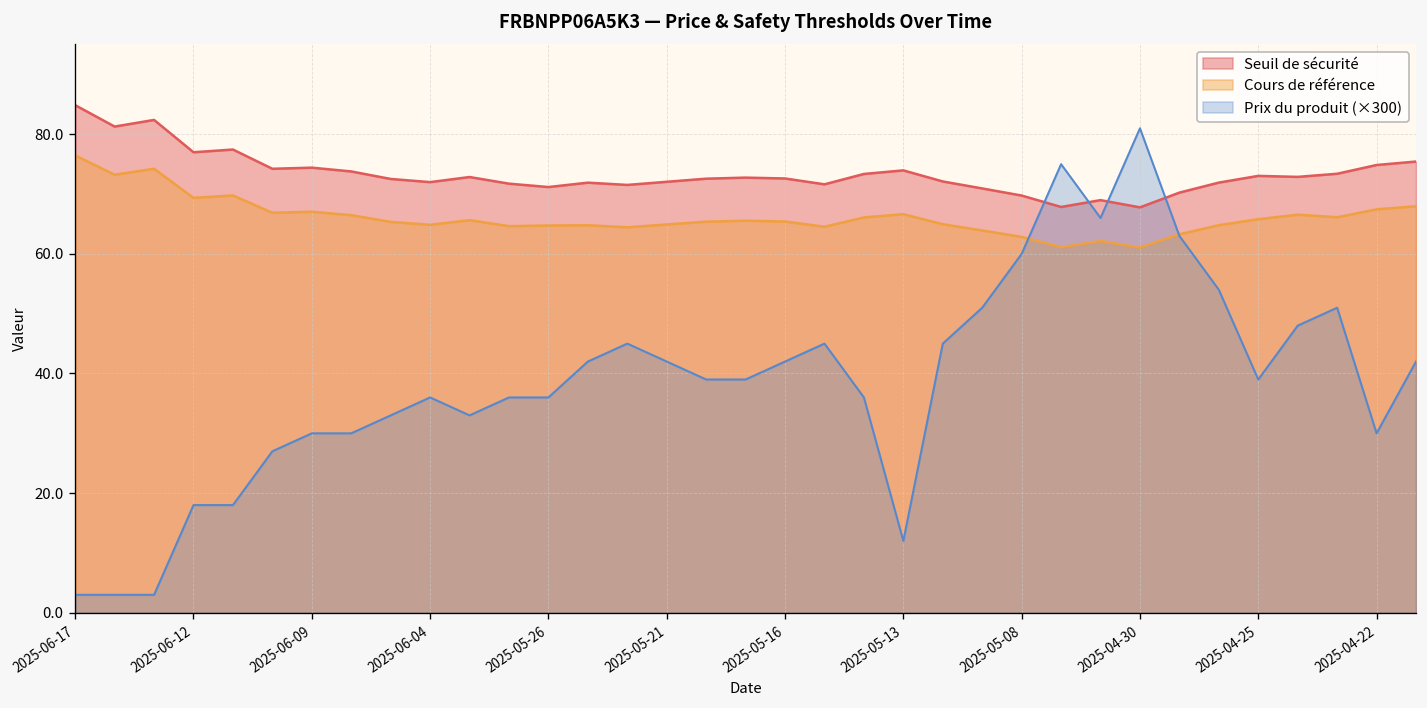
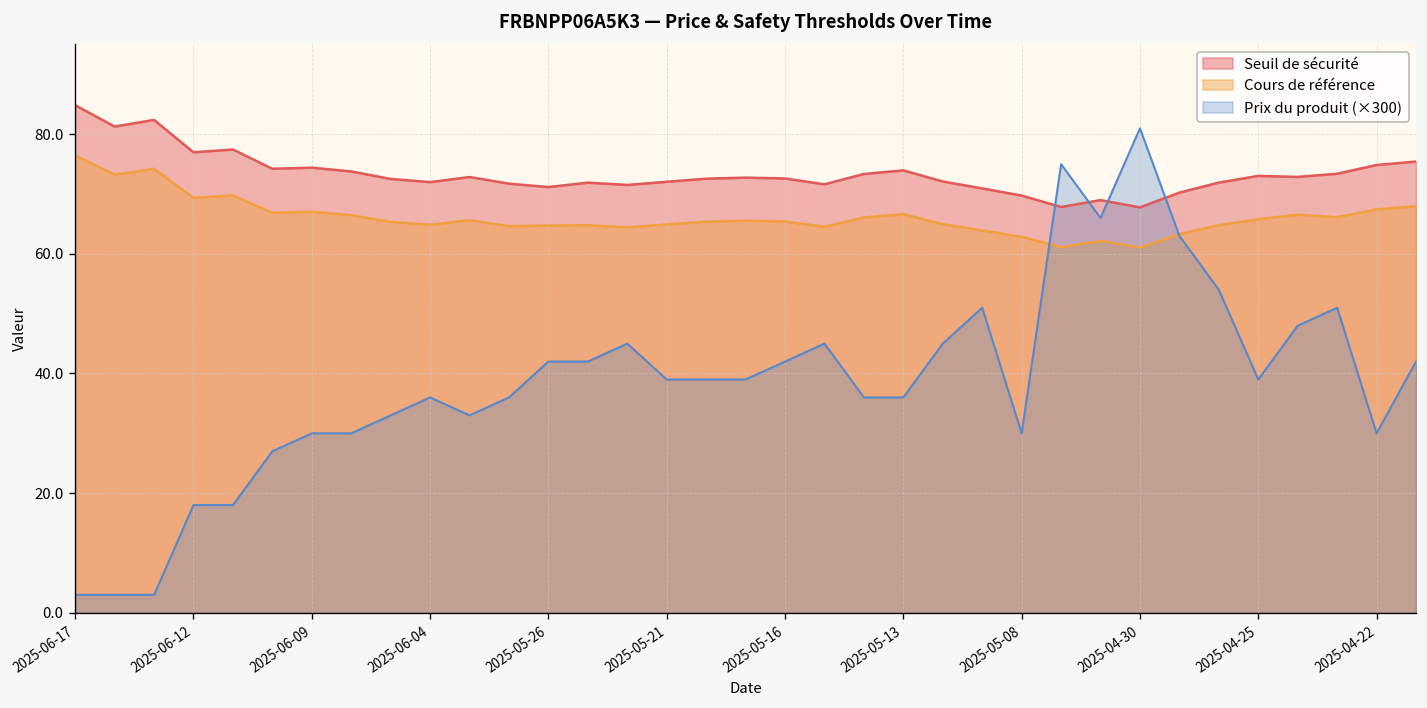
  {
    "Prix du produit (×300)": {
      "2025-06-17": 3,
      "2025-06-12": 18,
      "2025-06-09": 30,
      "2025-06-04": 36,
-     "2025-05-26": 36,
-     "2025-05-21": 42,
+     "2025-05-26": 42,
+     "2025-05-21": 39,
      "2025-05-16": 42,
-     "2025-05-13": 12,
-     "2025-05-08": 60,
+     "2025-05-13": 36,
+     "2025-05-08": 30,
      "2025-04-30": 81,
      "2025-04-25": 39,
      "2025-04-22": 30
    }
  }
